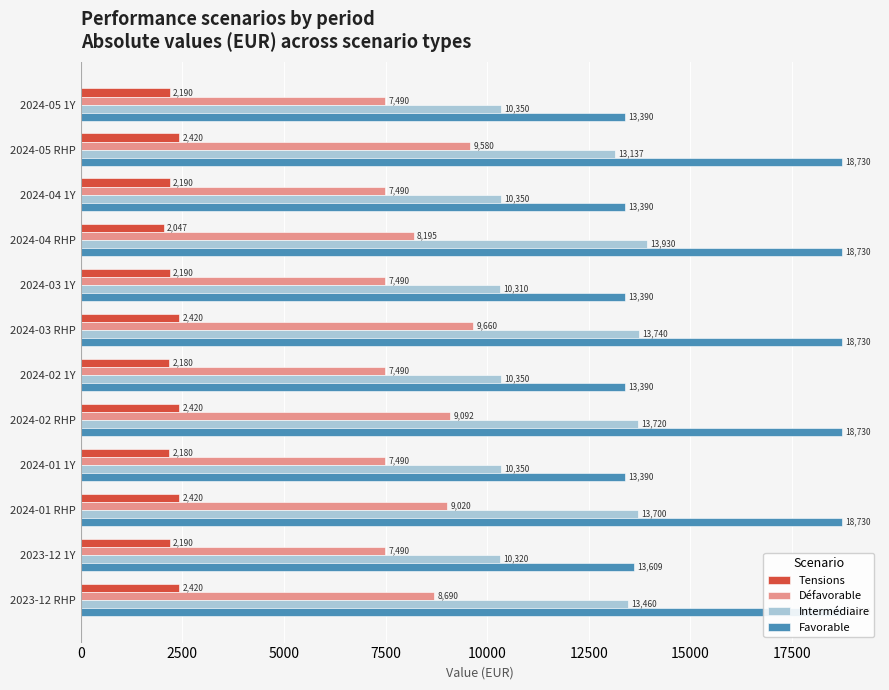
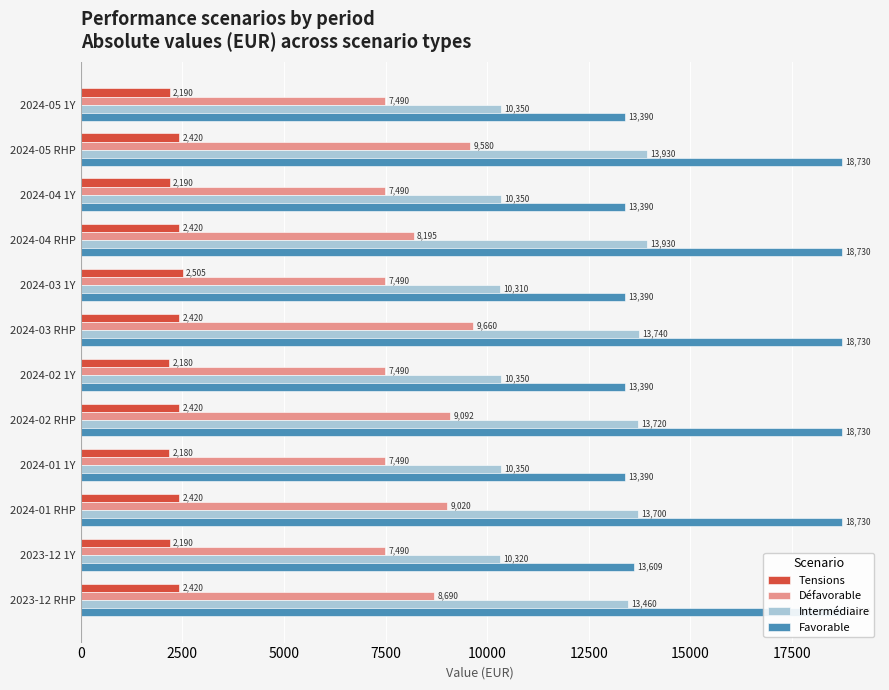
  {
    "Tensions": {
      "2024-05 1Y": "2,190",
      "2024-05 RHP": "2,420",
      "2024-04 1Y": "2,190",
-     "2024-04 RHP": "2,047",
-     "2024-03 1Y": "2,190",
+     "2024-04 RHP": "2,420",
+     "2024-03 1Y": "2,505",
      "2024-03 RHP": "2,420",
      "2024-02 1Y": "2,180",
      "2024-02 RHP": "2,420",
      "2024-01 1Y": "2,180",
      "2024-01 RHP": "2,420",
      "2023-12 1Y": "2,190",
      "2023-12 RHP": "2,420"
    },
    "Défavorable": {
      "2024-05 1Y": "7,490",
      "2024-05 RHP": "9,580",
      "2024-04 1Y": "7,490",
      "2024-04 RHP": "8,195",
      "2024-03 1Y": "7,490",
      "2024-03 RHP": "9,660",
      "2024-02 1Y": "7,490",
      "2024-02 RHP": "9,092",
      "2024-01 1Y": "7,490",
      "2024-01 RHP": "9,020",
      "2023-12 1Y": "7,490",
      "2023-12 RHP": "8,690"
    },
    "Intermédiaire": {
      "2024-05 1Y": "10,350",
-     "2024-05 RHP": "13,137",
+     "2024-05 RHP": "13,930",
      "2024-04 1Y": "10,350",
      "2024-04 RHP": "13,930",
      "2024-03 1Y": "10,310",
      "2024-03 RHP": "13,740",
      "2024-02 1Y": "10,350",
      "2024-02 RHP": "13,720",
      "2024-01 1Y": "10,350",
      "2024-01 RHP": "13,700",
      "2023-12 1Y": "10,320",
      "2023-12 RHP": "13,460"
    },
    "Favorable": {
      "2024-05 1Y": "13,390",
      "2024-05 RHP": "18,730",
      "2024-04 1Y": "13,390",
      "2024-04 RHP": "18,730",
      "2024-03 1Y": "13,390",
      "2024-03 RHP": "18,730",
      "2024-02 1Y": "13,390",
      "2024-02 RHP": "18,730",
      "2024-01 1Y": "13,390",
      "2024-01 RHP": "18,730",
      "2023-12 1Y": "13,609"
    }
  }
